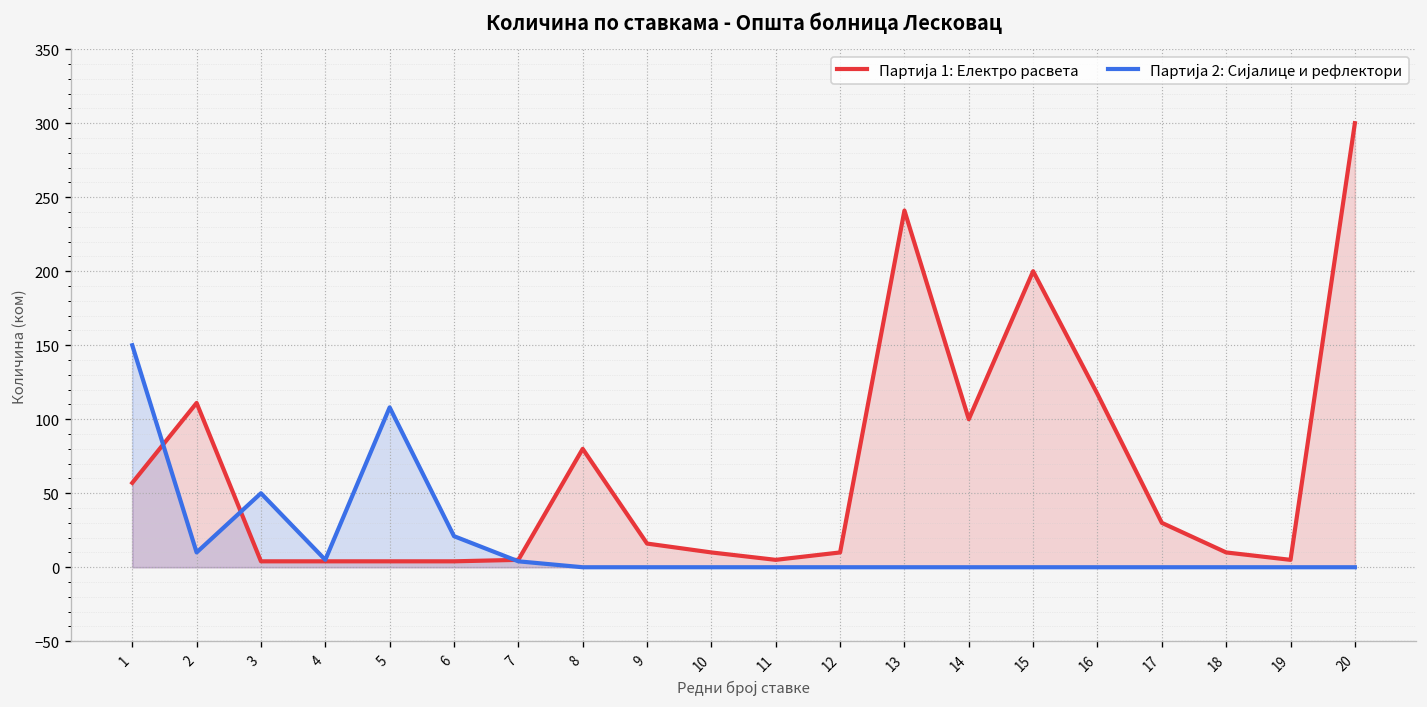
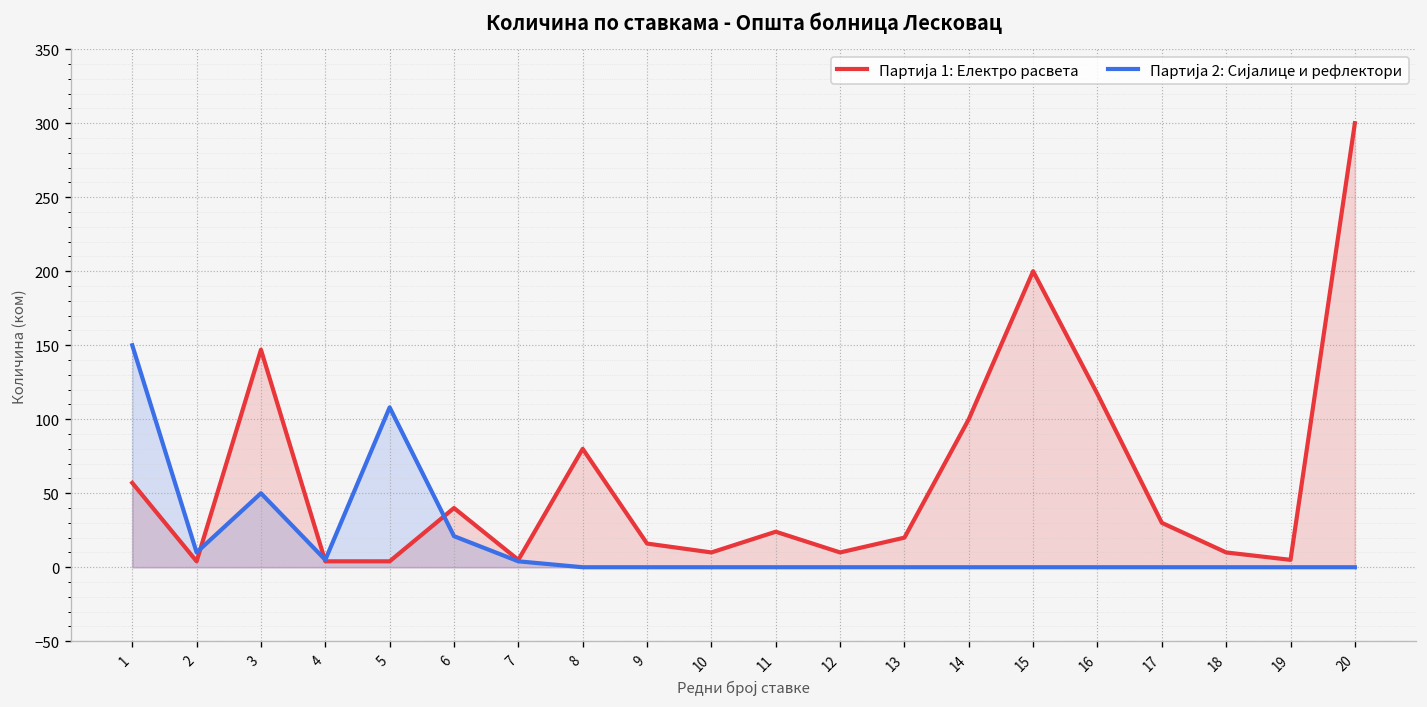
  {
    "Партија 1: Електро расвета": {
      "1": 57,
-     "2": 111,
-     "3": 4,
+     "2": 4,
+     "3": 147,
      "5": 4,
-     "6": 4,
+     "6": 40,
      "8": 80,
      "9": 16,
      "10": 10,
-     "11": 5,
+     "11": 24,
      "12": 10,
-     "13": 241,
+     "13": 20,
      "14": 100,
      "15": 200,
      "16": 117,
      "17": 30,
      "18": 10,
      "19": 5,
      "20": 300
    },
    "Партија 2: Сијалице и рефлектори": {
      "1": 150,
      "2": 10,
      "3": 50,
      "5": 108,
      "6": 21,
      "8": 0,
      "9": 0,
      "10": 0,
      "11": 0,
      "12": 0,
      "13": 0,
      "14": 0,
      "15": 0,
      "16": 0,
      "17": 0,
      "18": 0,
      "19": 0,
      "20": 0
    }
  }
